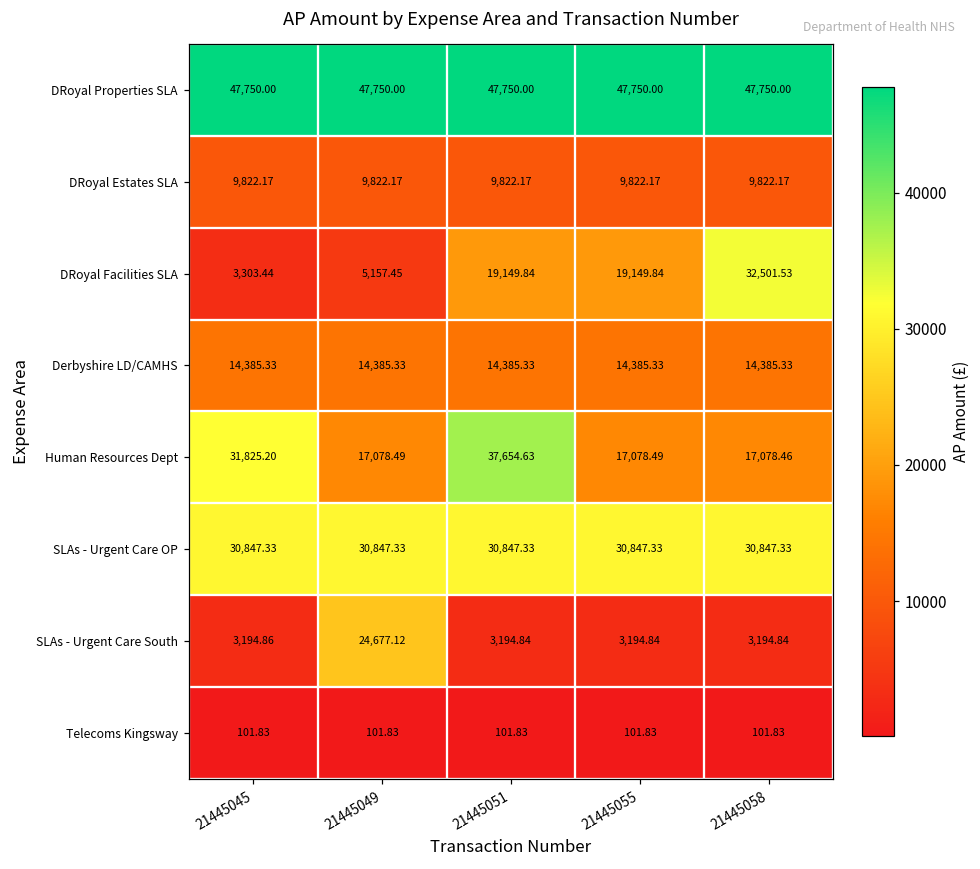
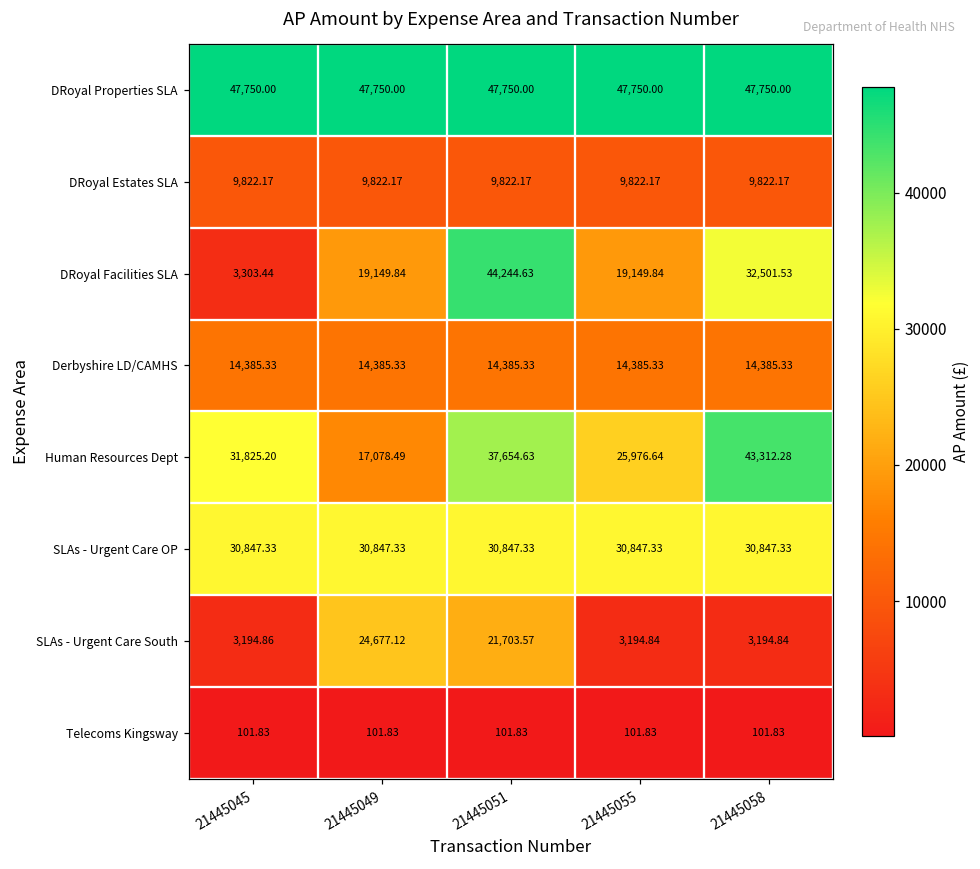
  {
    "DRoyal Properties SLA": {
      "21445045": "47,750.00",
      "21445049": "47,750.00",
      "21445051": "47,750.00",
      "21445055": "47,750.00",
      "21445058": "47,750.00"
    },
    "DRoyal Estates SLA": {
      "21445045": "9,822.17",
      "21445049": "9,822.17",
      "21445051": "9,822.17",
      "21445055": "9,822.17",
      "21445058": "9,822.17"
    },
    "DRoyal Facilities SLA": {
      "21445045": "3,303.44",
-     "21445049": "5,157.45",
-     "21445051": "19,149.84",
+     "21445049": "19,149.84",
+     "21445051": "44,244.63",
      "21445055": "19,149.84",
      "21445058": "32,501.53"
    },
    "Derbyshire LD/CAMHS": {
      "21445045": "14,385.33",
      "21445049": "14,385.33",
      "21445051": "14,385.33",
      "21445055": "14,385.33",
      "21445058": "14,385.33"
    },
    "Human Resources Dept": {
      "21445045": "31,825.20",
      "21445049": "17,078.49",
      "21445051": "37,654.63",
-     "21445055": "17,078.49",
-     "21445058": "17,078.46"
+     "21445055": "25,976.64",
+     "21445058": "43,312.28"
    },
    "SLAs - Urgent Care OP": {
      "21445045": "30,847.33",
      "21445049": "30,847.33",
      "21445051": "30,847.33",
      "21445055": "30,847.33",
      "21445058": "30,847.33"
    },
    "SLAs - Urgent Care South": {
      "21445045": "3,194.86",
      "21445049": "24,677.12",
-     "21445051": "3,194.84",
+     "21445051": "21,703.57",
      "21445055": "3,194.84",
      "21445058": "3,194.84"
    },
    "Telecoms Kingsway": {
      "21445045": "101.83",
      "21445049": "101.83",
      "21445051": "101.83",
      "21445055": "101.83",
      "21445058": "101.83"
    }
  }
